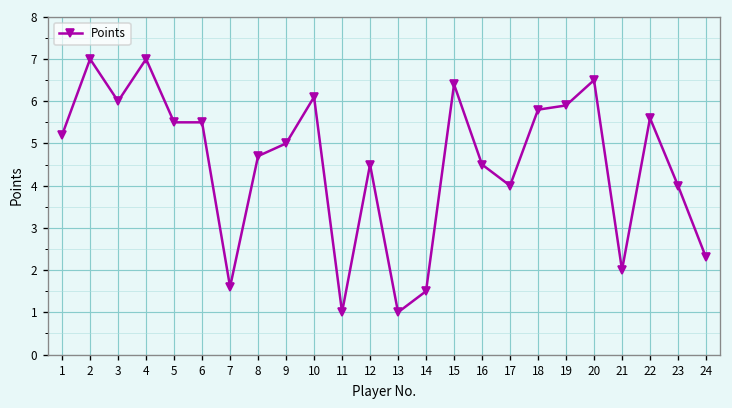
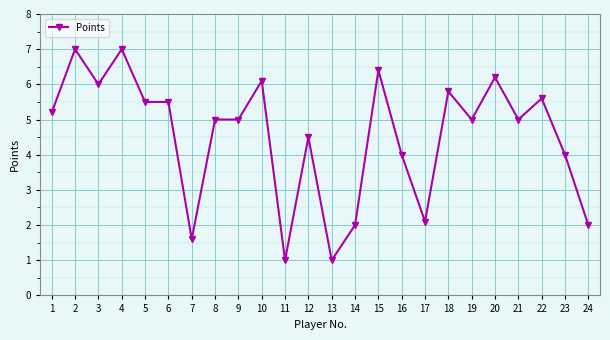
  {
    "1": 5.2,
    "2": 7.0,
    "3": 6.0,
    "4": 7.0,
    "5": 5.5,
    "6": 5.5,
    "7": 1.6,
-   "8": 4.7,
+   "8": 5.0,
    "9": 5.0,
    "10": 6.1,
    "11": 1.0,
    "12": 4.5,
    "13": 1.0,
-   "14": 1.5,
+   "14": 2.0,
    "15": 6.4,
-   "16": 4.5,
-   "17": 4.0,
+   "16": 4.0,
+   "17": 2.1,
    "18": 5.8,
-   "19": 5.9,
-   "20": 6.5,
-   "21": 2,
+   "19": 5.0,
+   "20": 6.2,
+   "21": 5,
    "22": 5.6,
    "23": 4.0,
-   "24": 2.3
+   "24": 2.0
  }
